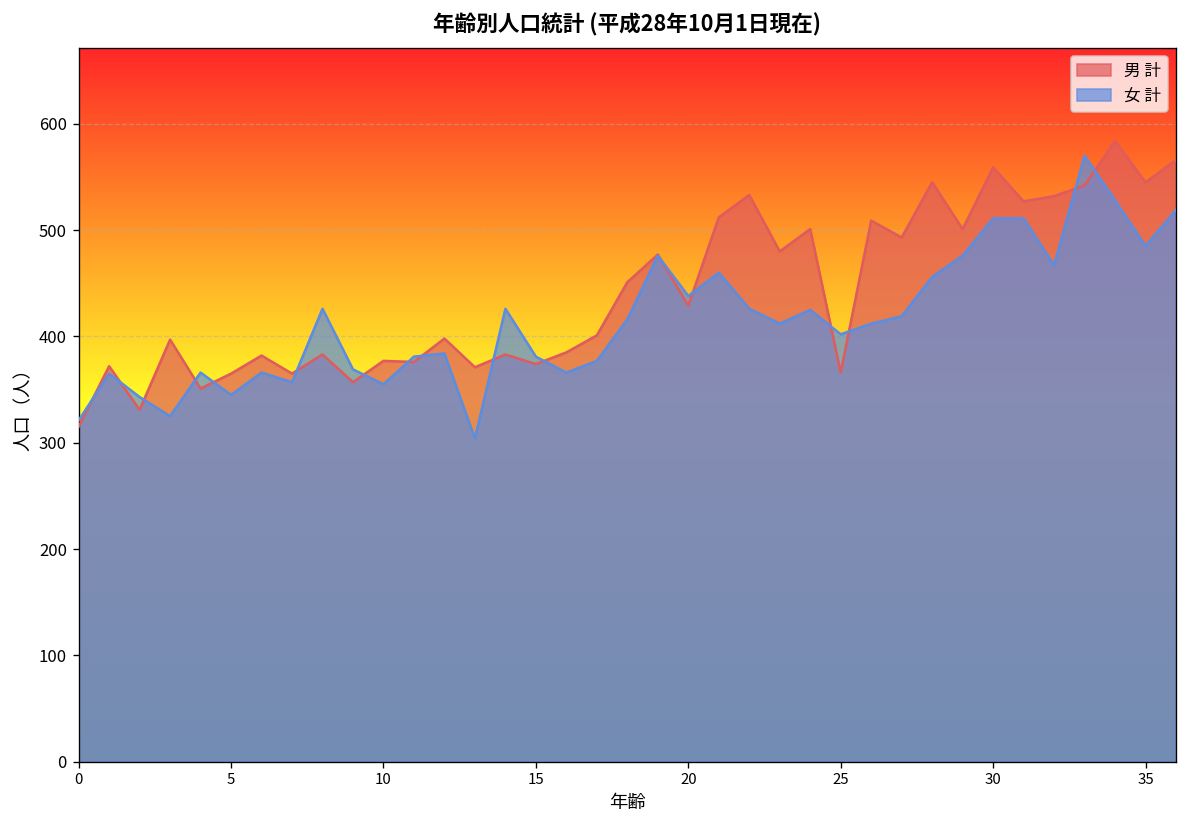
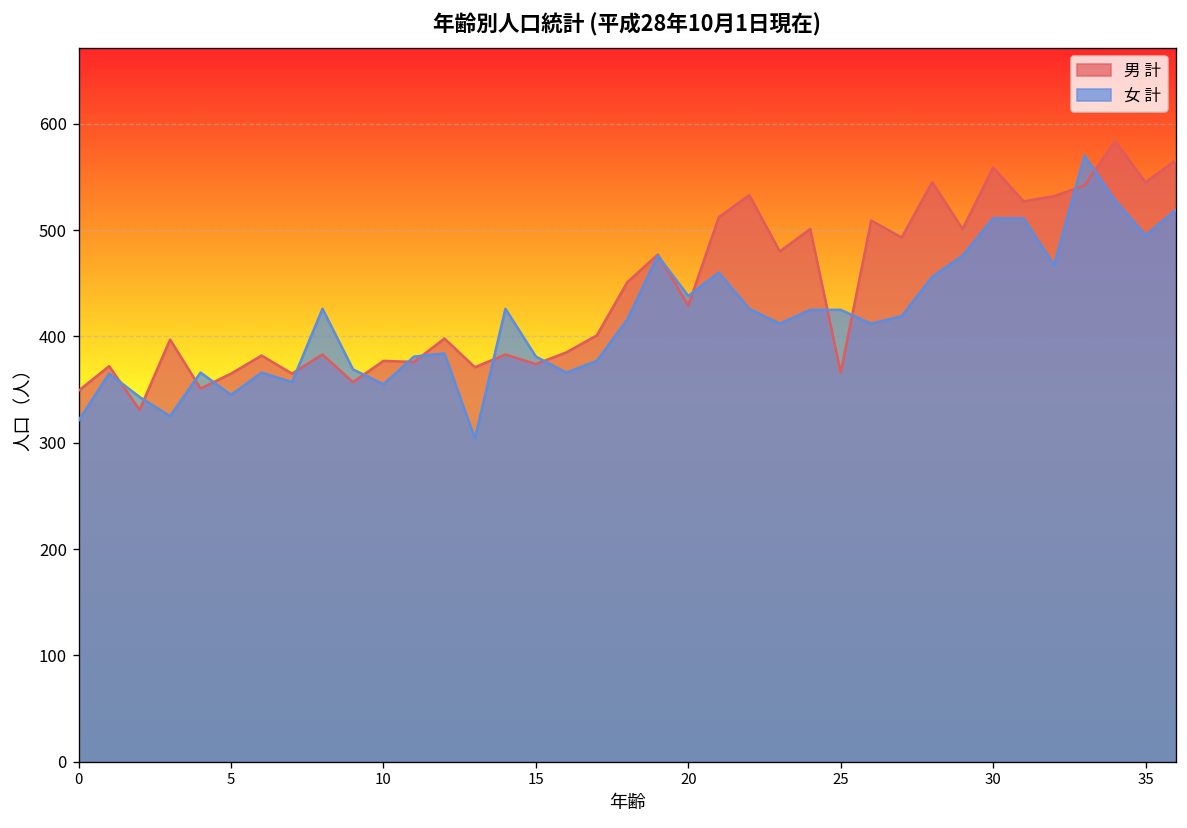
  {
    "男 計": {
-     "0": 320,
+     "0": 350,
      "5": 370,
      "10": 380,
      "15": 370,
      "20": 430,
      "25": 370,
      "30": 560,
      "35": 550
    },
    "女 計": {
      "0": 320,
      "5": 350,
      "10": 360,
      "15": 380,
      "20": 440,
-     "25": 400,
+     "25": 430,
      "30": 510,
-     "35": 490
+     "35": 500
    }
  }
